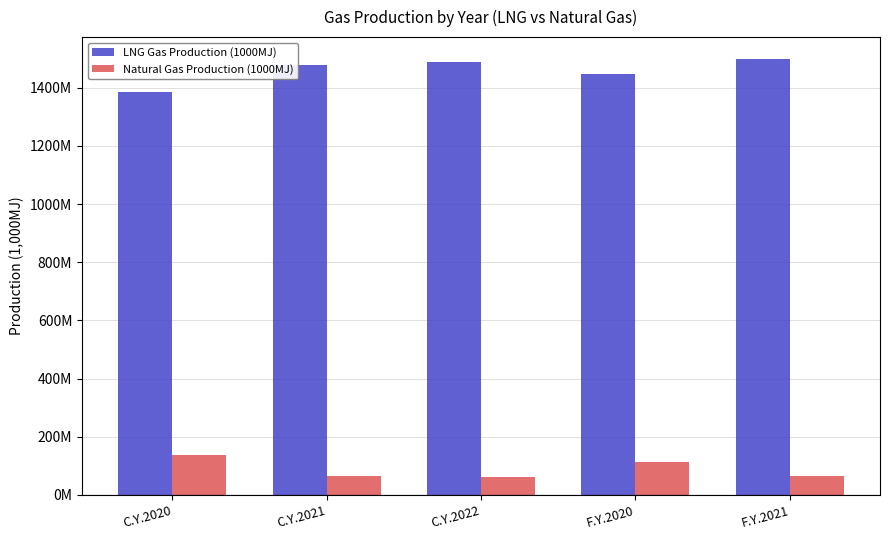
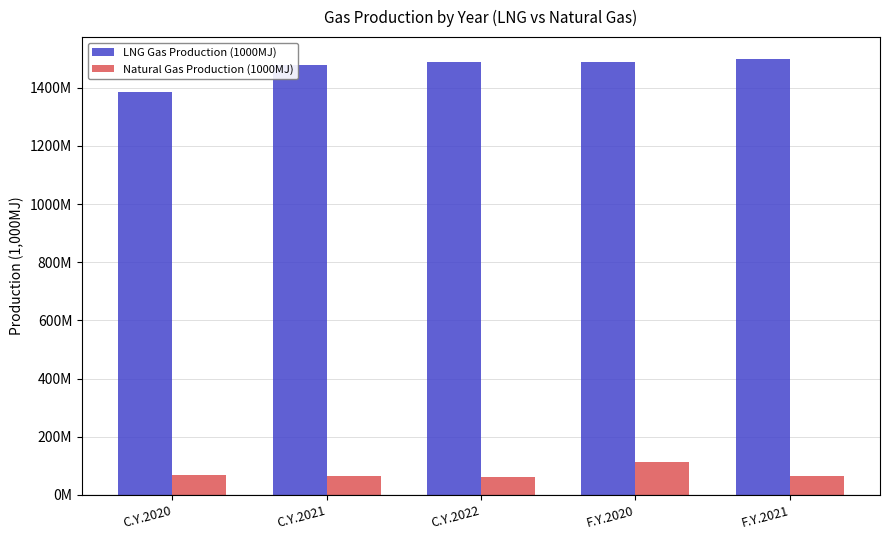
  {
    "LNG Gas Production (1000MJ)": {
      "C.Y.2020": 1380000000,
      "C.Y.2021": 1480000000,
      "C.Y.2022": 1490000000,
-     "F.Y.2020": 1450000000,
+     "F.Y.2020": 1490000000,
      "F.Y.2021": 1500000000
    },
    "Natural Gas Production (1000MJ)": {
-     "C.Y.2020": 140000000,
+     "C.Y.2020": 70000000,
      "C.Y.2021": 70000000,
      "C.Y.2022": 60000000,
      "F.Y.2020": 110000000,
      "F.Y.2021": 70000000
    }
  }
